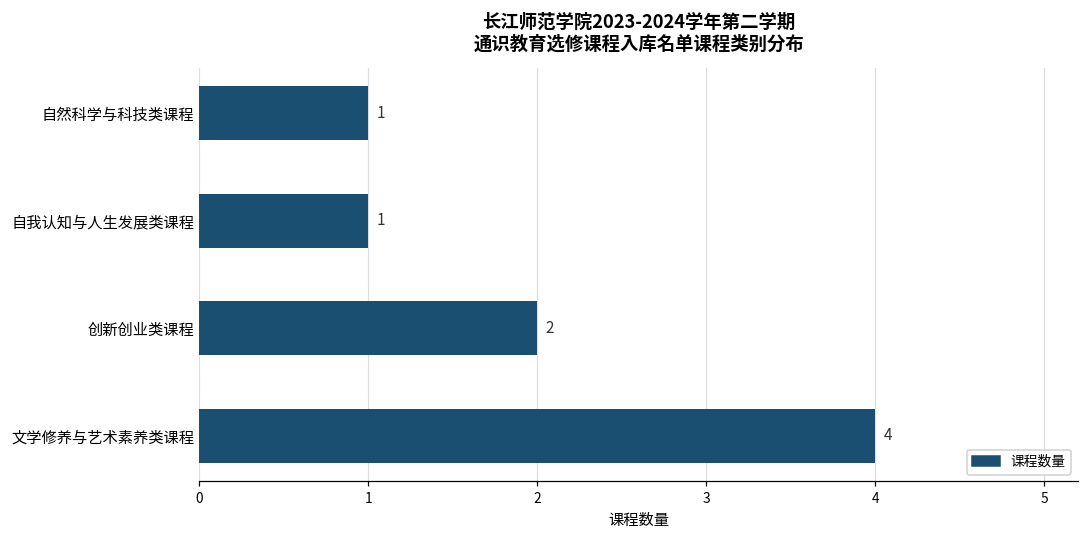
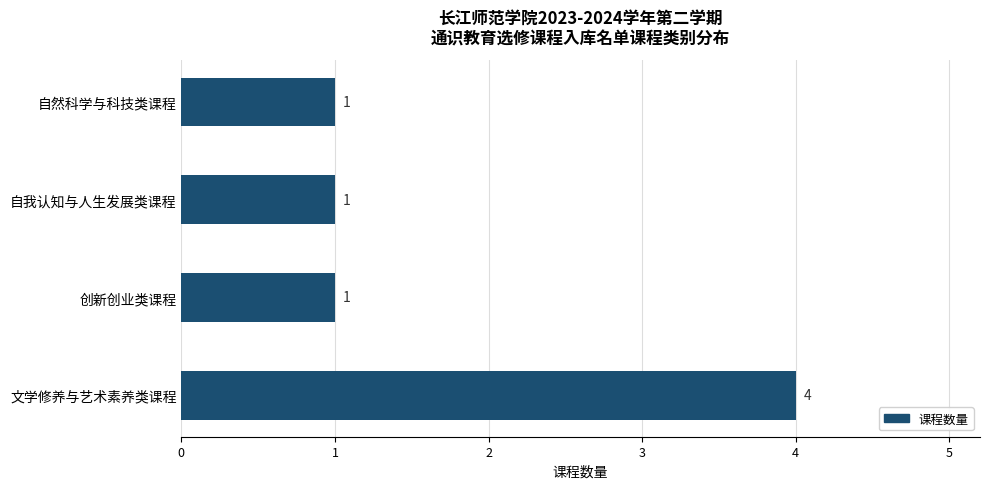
  {
    "自然科学与科技类课程": 1,
    "自我认知与人生发展类课程": 1,
-   "创新创业类课程": 2,
+   "创新创业类课程": 1,
    "文学修养与艺术素养类课程": 4
  }
